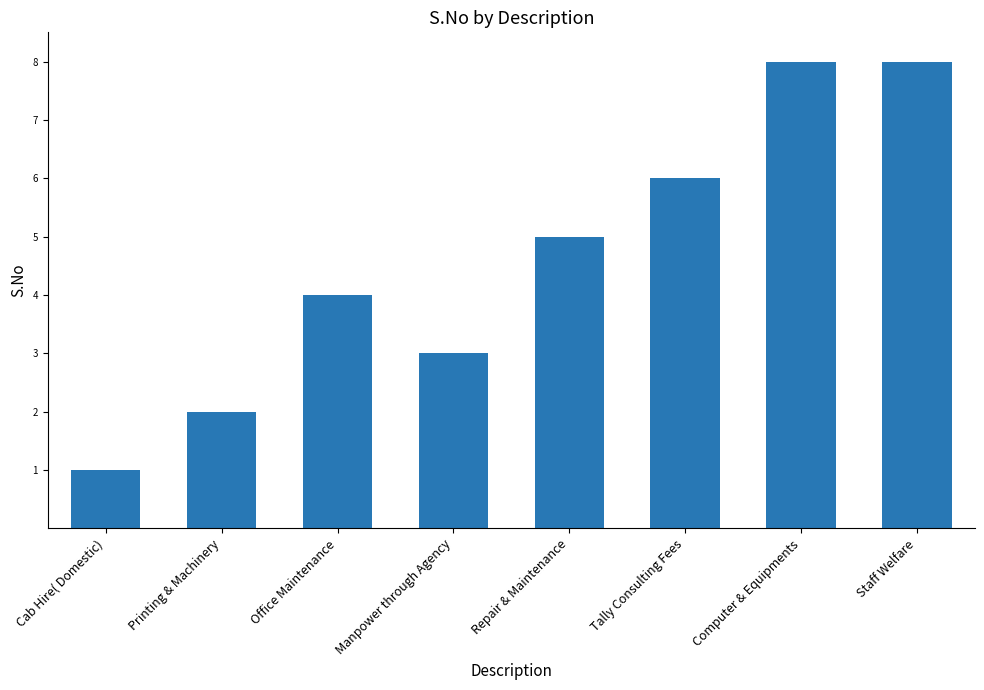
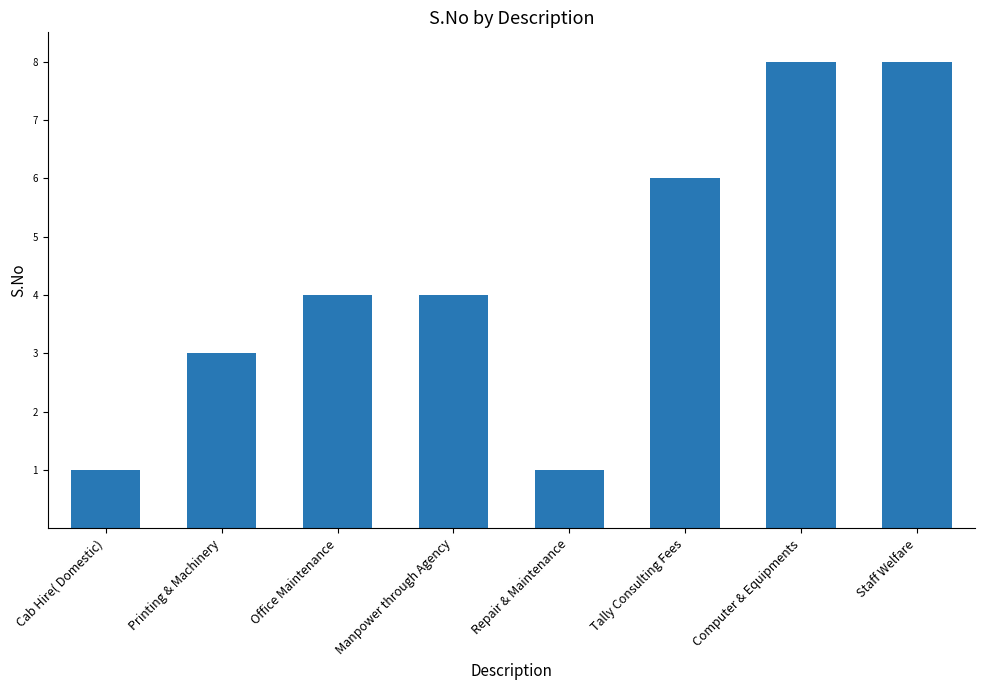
  {
    "Cab Hire( Domestic)": 1,
-   "Printing & Machinery": 2,
+   "Printing & Machinery": 3,
    "Office Maintenance": 4,
-   "Manpower through Agency": 3,
-   "Repair & Maintenance": 5,
+   "Manpower through Agency": 4,
+   "Repair & Maintenance": 1,
    "Tally Consulting Fees": 6,
    "Computer & Equipments": 8,
    "Staff Welfare": 8
  }
